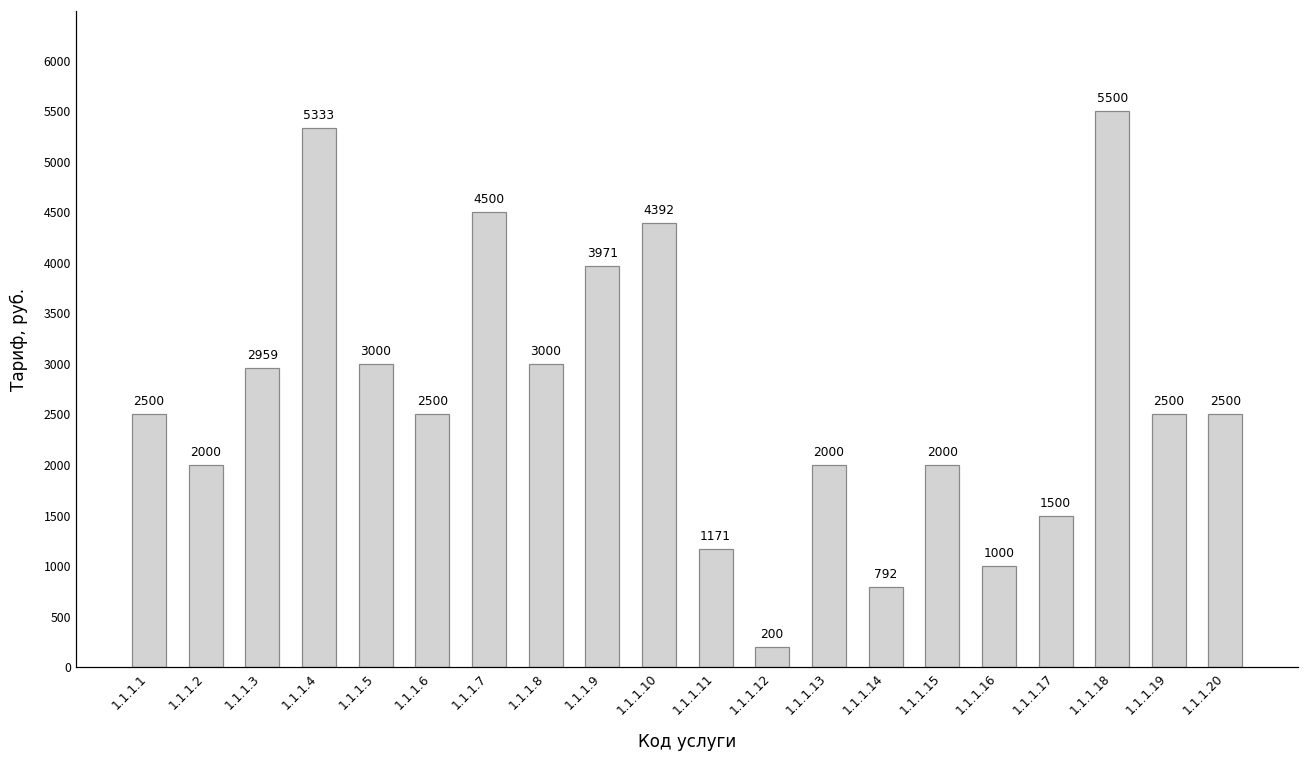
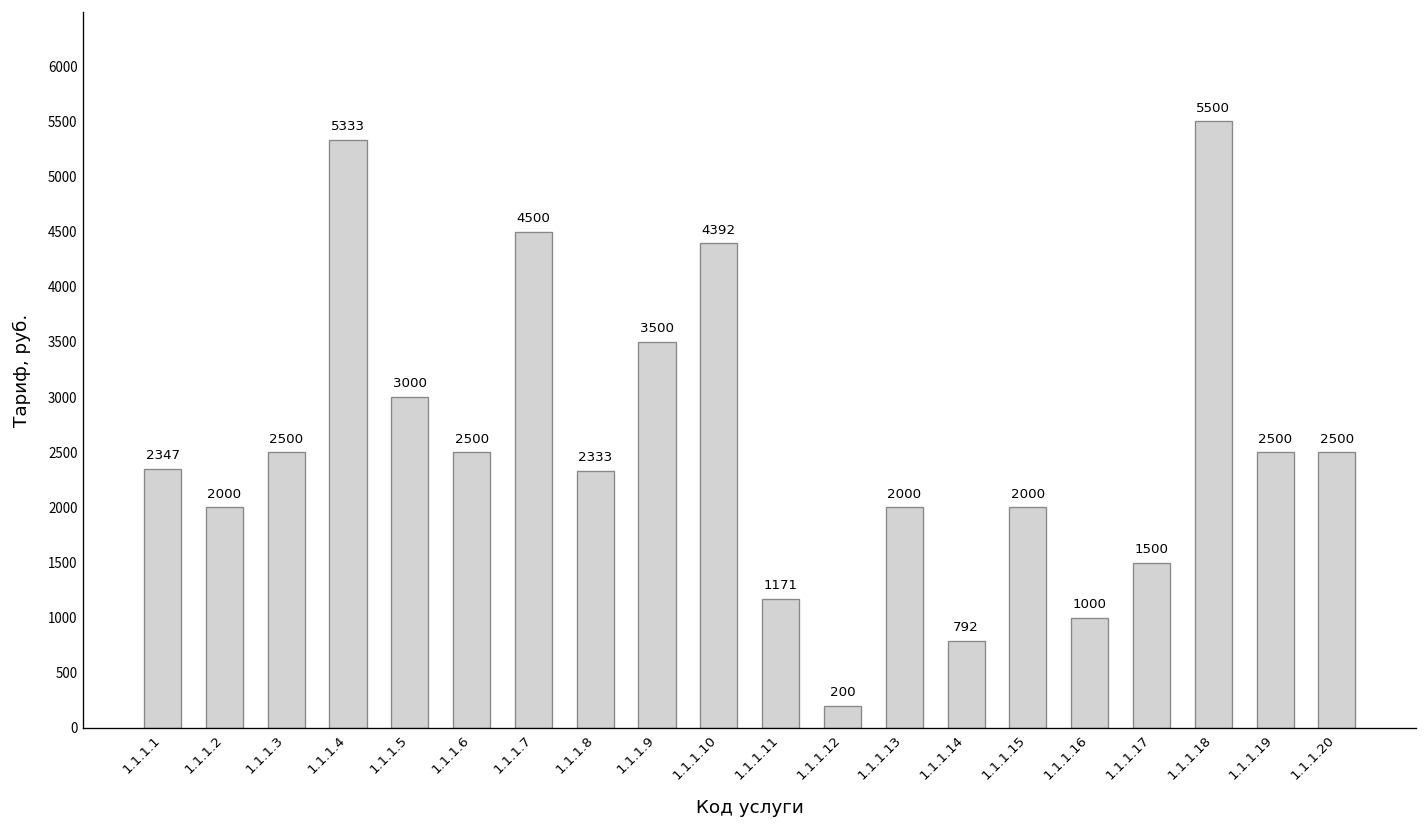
  {
-   "1.1.1.1": 2500,
+   "1.1.1.1": 2347,
    "1.1.1.2": 2000,
-   "1.1.1.3": 2959,
+   "1.1.1.3": 2500,
    "1.1.1.4": 5333,
    "1.1.1.5": 3000,
    "1.1.1.6": 2500,
    "1.1.1.7": 4500,
-   "1.1.1.8": 3000,
-   "1.1.1.9": 3971,
+   "1.1.1.8": 2333,
+   "1.1.1.9": 3500,
    "1.1.1.10": 4392,
    "1.1.1.11": 1171,
    "1.1.1.12": 200,
    "1.1.1.13": 2000,
    "1.1.1.14": 792,
    "1.1.1.15": 2000,
    "1.1.1.16": 1000,
    "1.1.1.17": 1500,
    "1.1.1.18": 5500,
    "1.1.1.19": 2500,
    "1.1.1.20": 2500
  }
